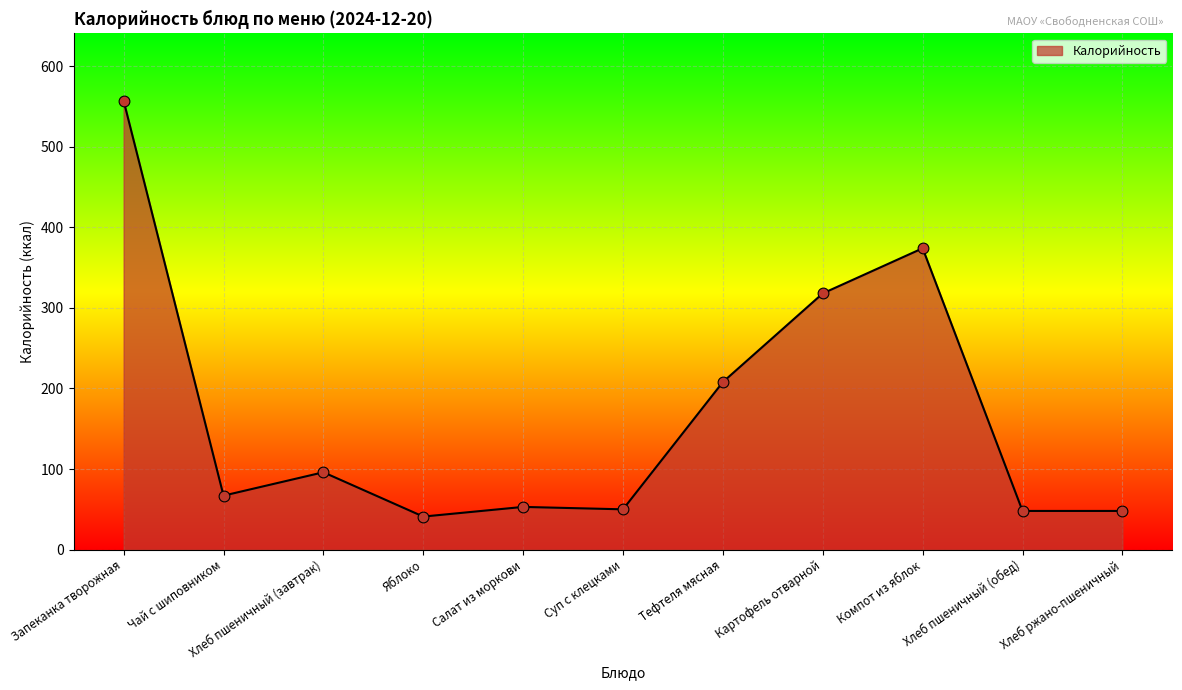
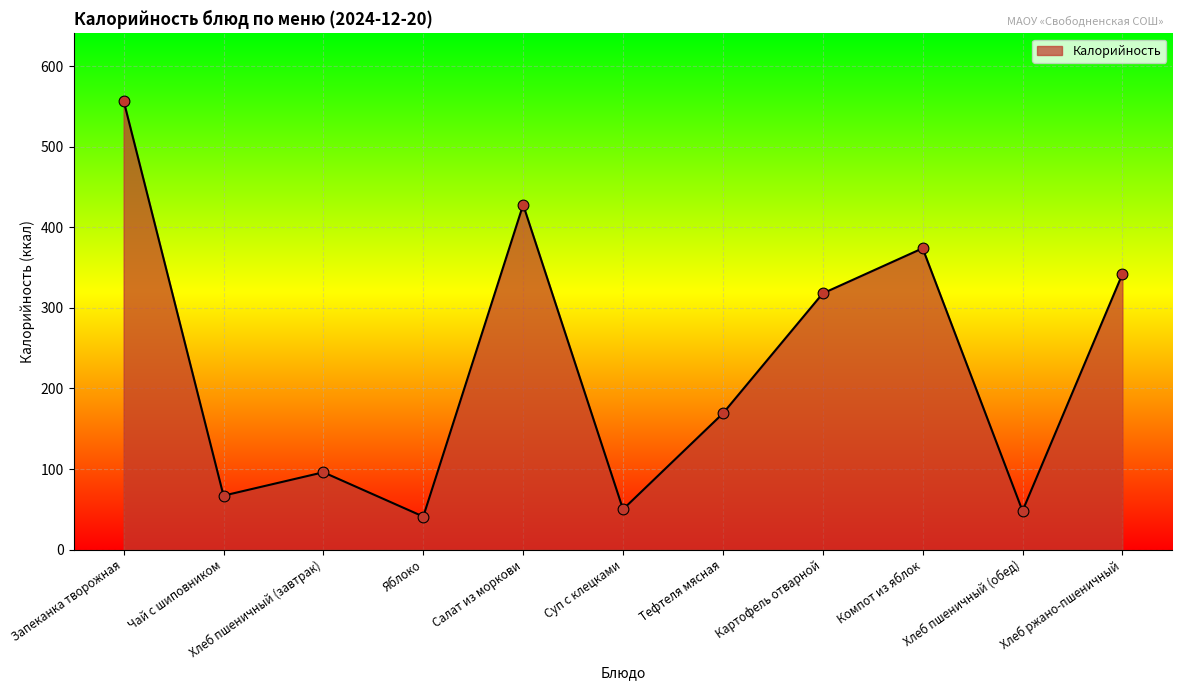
  {
    "Запеканка творожная": 560,
    "Чай с шиповником": 70,
    "Хлеб пшеничный (завтрак)": 100,
    "Яблоко": 40,
-   "Салат из моркови": 50,
+   "Салат из моркови": 430,
    "Суп с клецками": 50,
-   "Тефтеля мясная": 210,
+   "Тефтеля мясная": 170,
    "Картофель отварной": 320,
    "Компот из яблок": 370,
    "Хлеб пшеничный (обед)": 50,
-   "Хлеб ржано-пшеничный": 50
+   "Хлеб ржано-пшеничный": 340
  }
